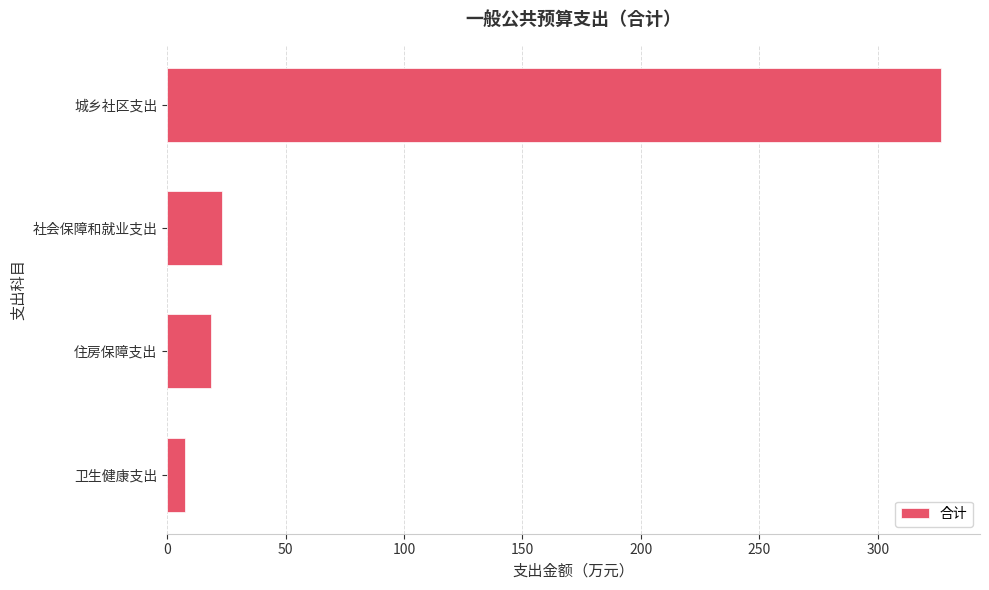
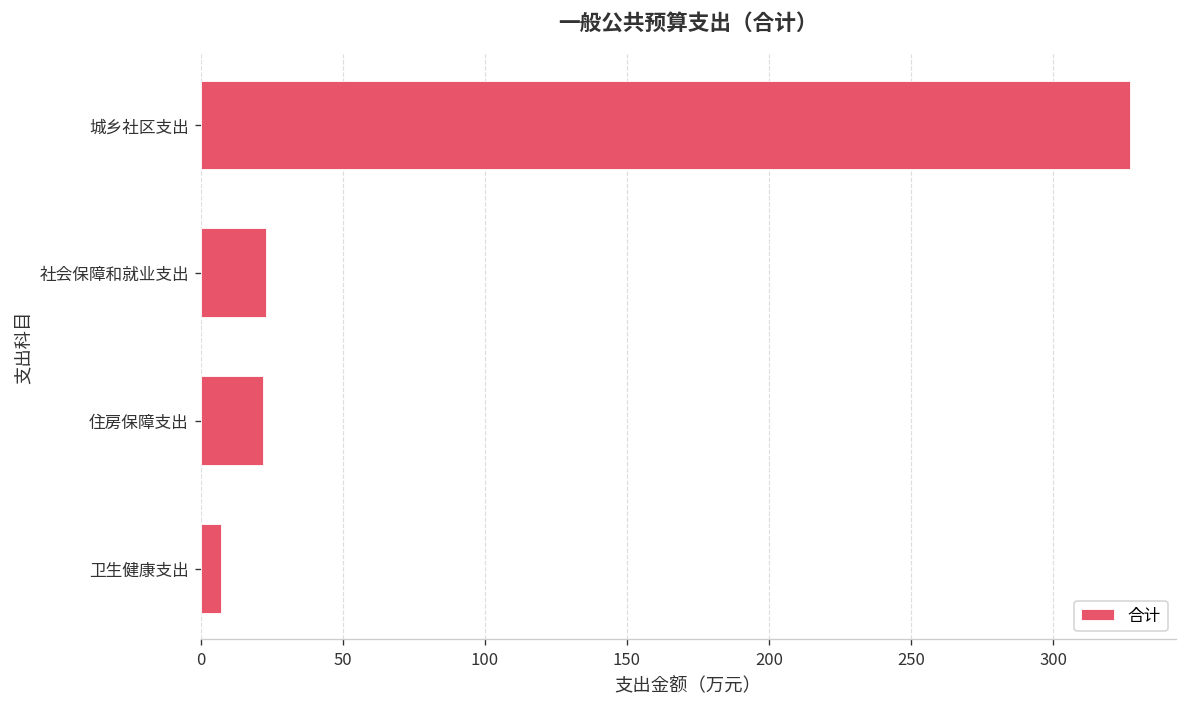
  {
    "城乡社区支出": 327,
    "社会保障和就业支出": 23,
-   "住房保障支出": 18,
+   "住房保障支出": 22,
    "卫生健康支出": 7
  }
